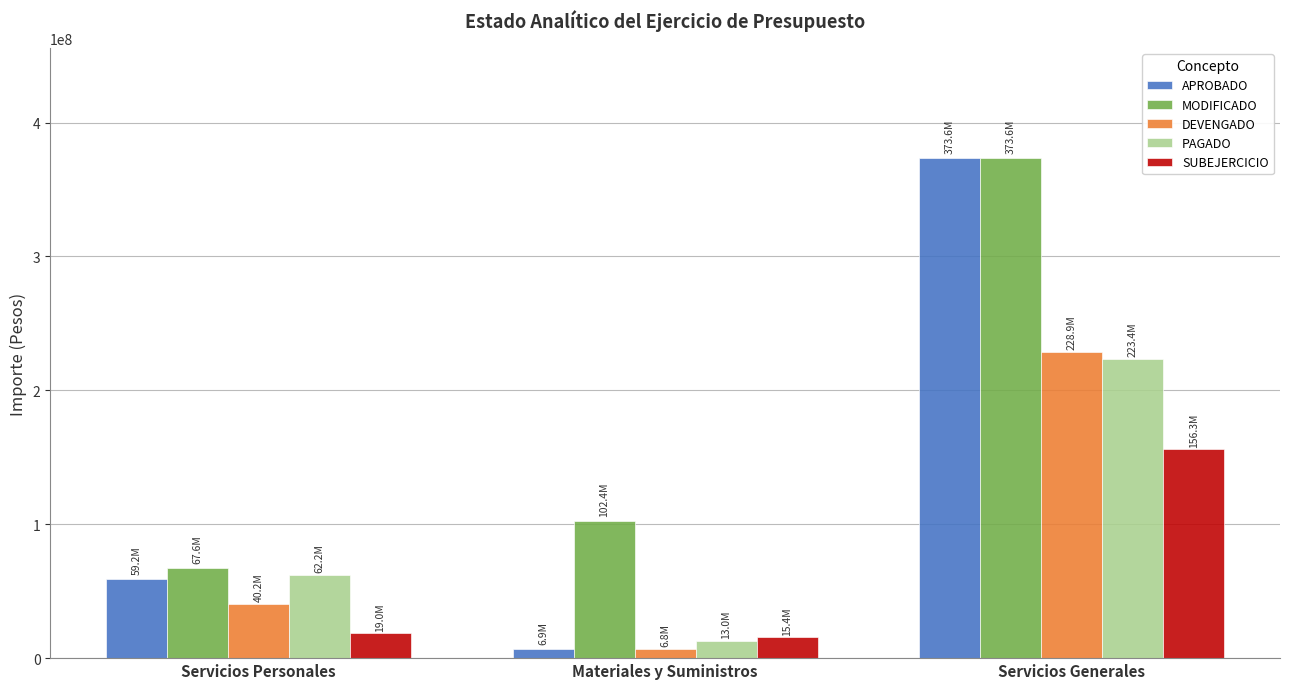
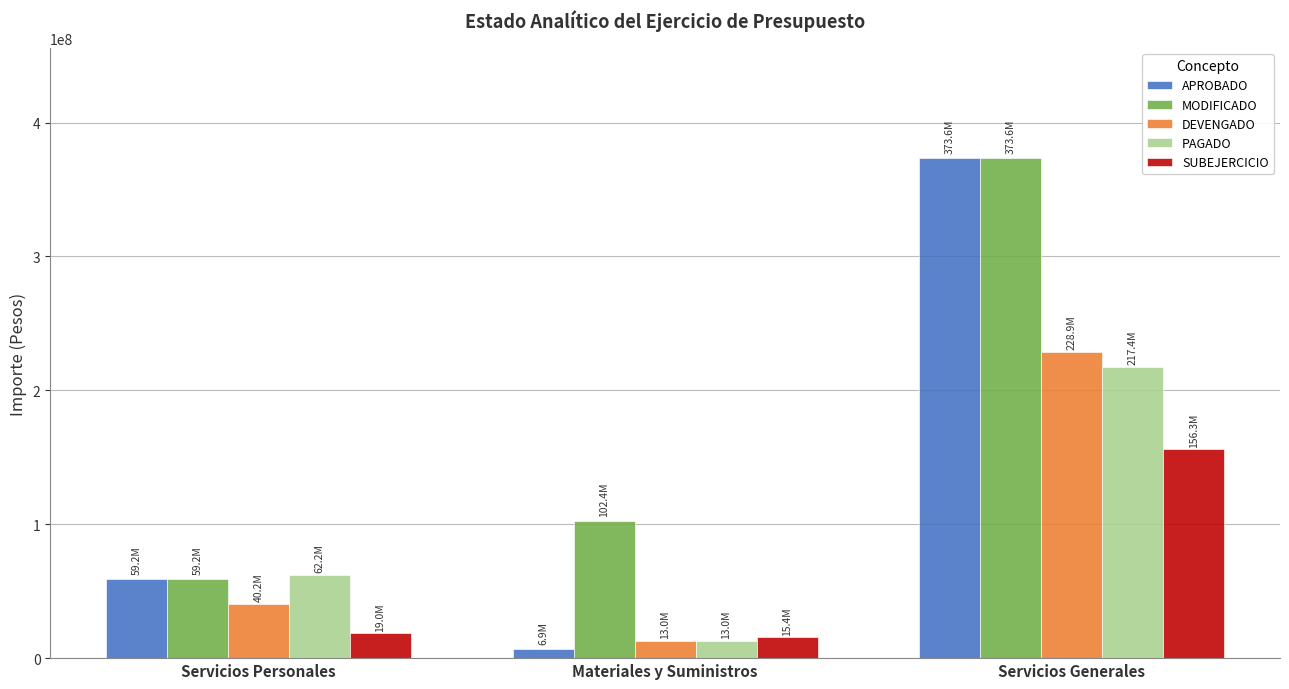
  {
    "APROBADO": {
      "Servicios Personales": "59.2M",
      "Materiales y Suministros": "6.9M",
      "Servicios Generales": "373.6M"
    },
    "MODIFICADO": {
-     "Servicios Personales": "67.6M",
+     "Servicios Personales": "59.2M",
      "Materiales y Suministros": "102.4M",
      "Servicios Generales": "373.6M"
    },
    "DEVENGADO": {
      "Servicios Personales": "40.2M",
-     "Materiales y Suministros": "6.8M",
+     "Materiales y Suministros": "13.0M",
      "Servicios Generales": "228.9M"
    },
    "PAGADO": {
      "Servicios Personales": "62.2M",
      "Materiales y Suministros": "13.0M",
-     "Servicios Generales": "223.4M"
+     "Servicios Generales": "217.4M"
    },
    "SUBEJERCICIO": {
      "Servicios Personales": "19.0M",
      "Materiales y Suministros": "15.4M",
      "Servicios Generales": "156.3M"
    }
  }
